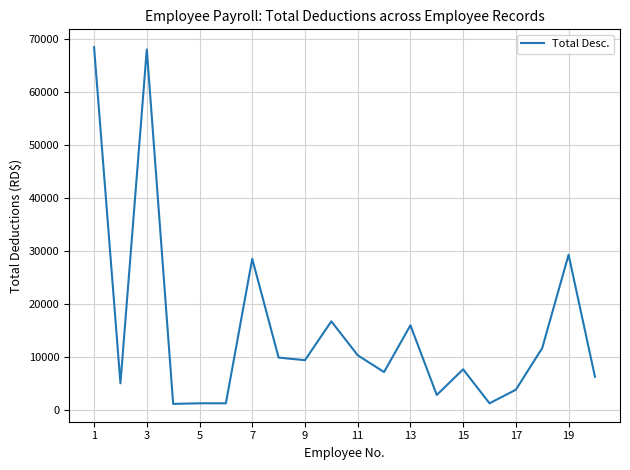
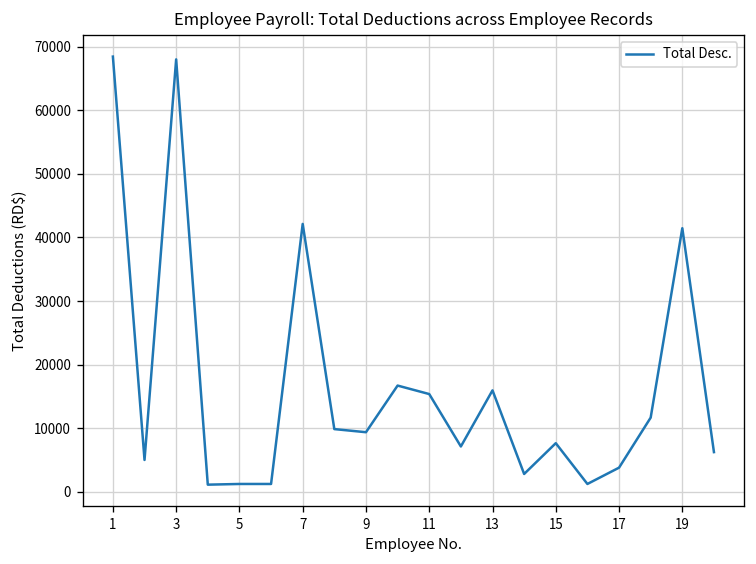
  {
    "1": 68000,
    "3": 68000,
    "5": 1000,
-   "7": 28000,
+   "7": 42000,
    "9": 9000,
-   "11": 10000,
+   "11": 15000,
    "13": 16000,
    "15": 8000,
    "17": 4000,
-   "19": 29000
+   "19": 41000
  }
